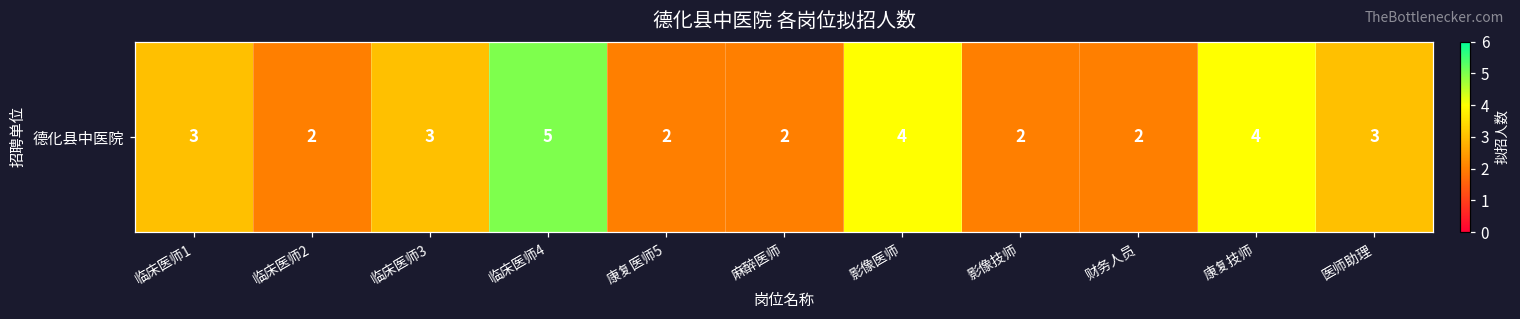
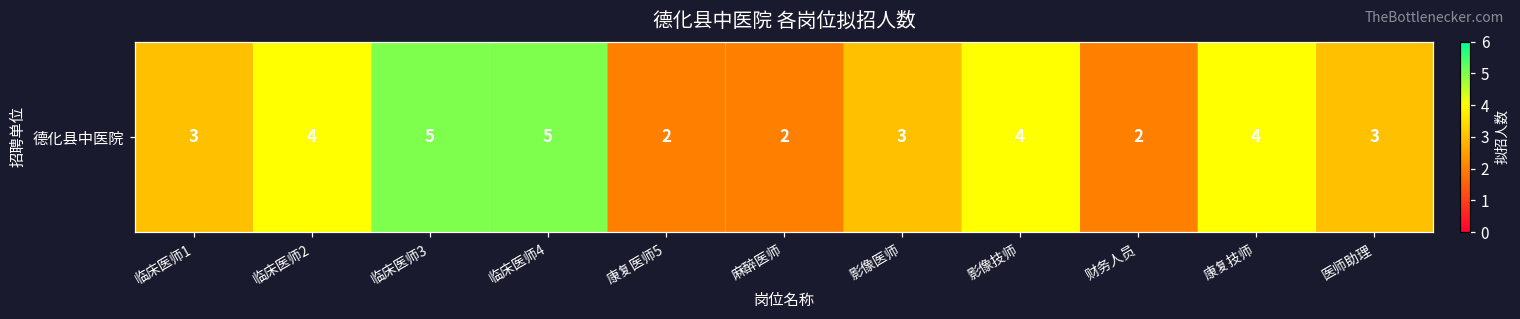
  {
    "德化县中医院": {
      "临床医师1": 3,
-     "临床医师2": 2,
-     "临床医师3": 3,
+     "临床医师2": 4,
+     "临床医师3": 5,
      "临床医师4": 5,
      "康复医师5": 2,
      "麻醉医师": 2,
-     "影像医师": 4,
-     "影像技师": 2,
+     "影像医师": 3,
+     "影像技师": 4,
      "财务人员": 2,
      "康复技师": 4,
      "医师助理": 3
    }
  }
